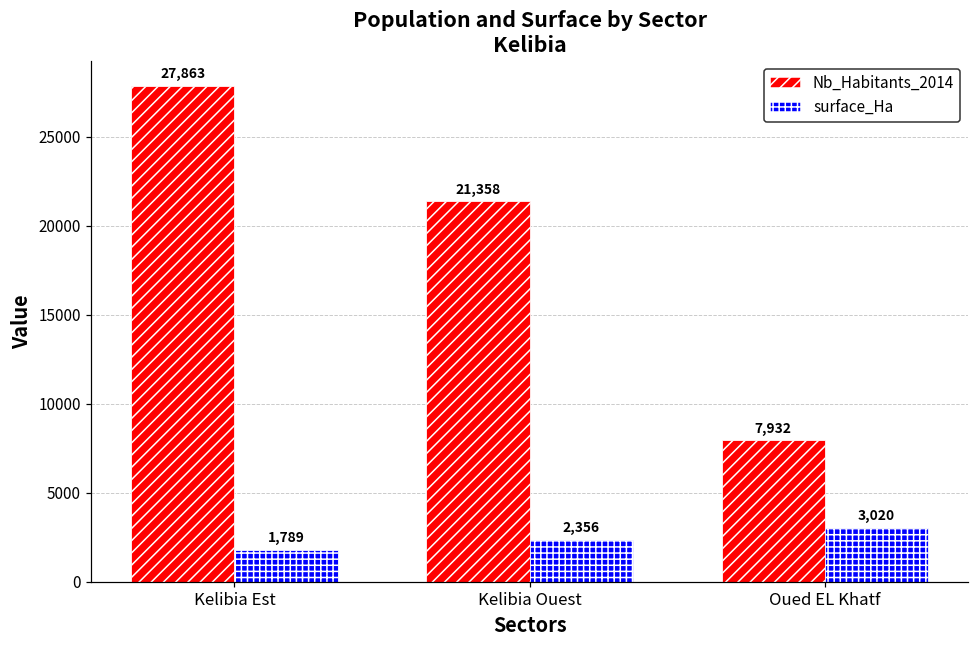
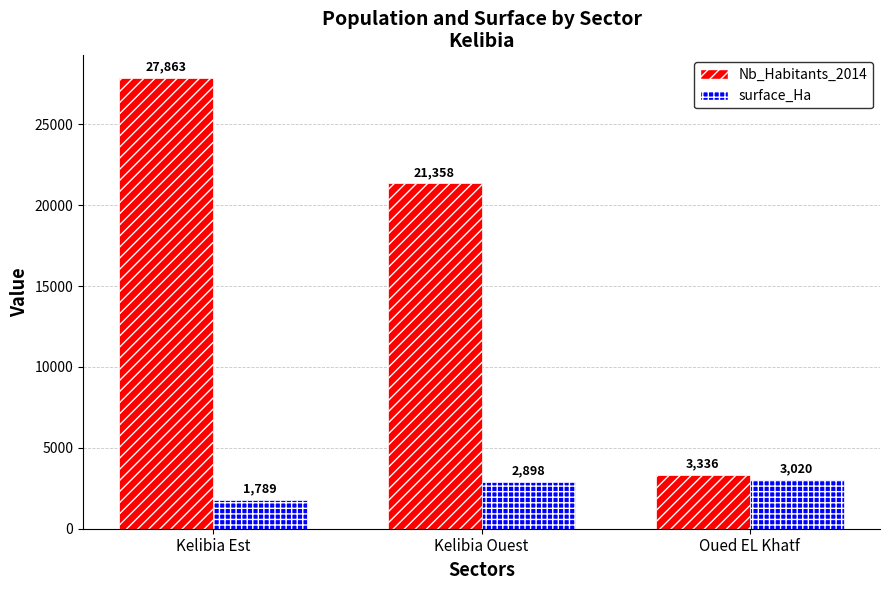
  {
    "Nb_Habitants_2014": {
      "Kelibia Est": "27,863",
      "Kelibia Ouest": "21,358",
-     "Oued EL Khatf": "7,932"
+     "Oued EL Khatf": "3,336"
    },
    "surface_Ha": {
      "Kelibia Est": "1,789",
-     "Kelibia Ouest": "2,356",
+     "Kelibia Ouest": "2,898",
      "Oued EL Khatf": "3,020"
    }
  }
